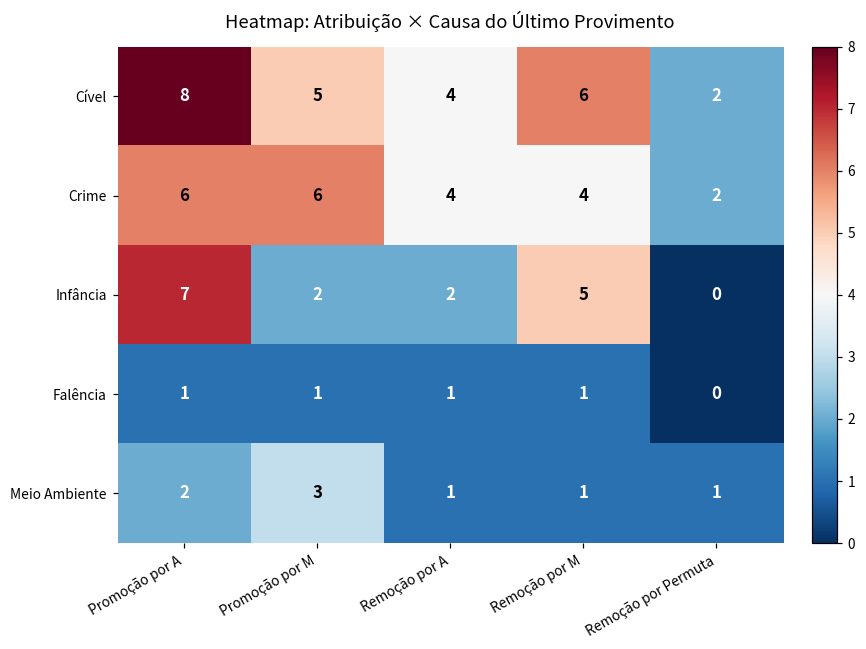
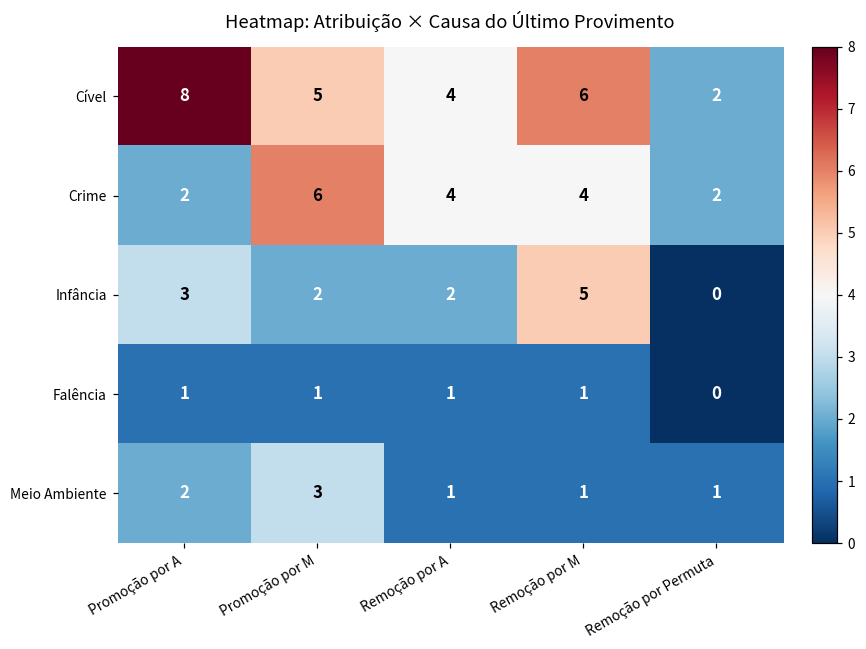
  {
    "Cível": {
      "Promoção por A": 8,
      "Promoção por M": 5,
      "Remoção por A": 4,
      "Remoção por M": 6,
      "Remoção por Permuta": 2
    },
    "Crime": {
-     "Promoção por A": 6,
+     "Promoção por A": 2,
      "Promoção por M": 6,
      "Remoção por A": 4,
      "Remoção por M": 4,
      "Remoção por Permuta": 2
    },
    "Infância": {
-     "Promoção por A": 7,
+     "Promoção por A": 3,
      "Promoção por M": 2,
      "Remoção por A": 2,
      "Remoção por M": 5,
      "Remoção por Permuta": 0
    },
    "Falência": {
      "Promoção por A": 1,
      "Promoção por M": 1,
      "Remoção por A": 1,
      "Remoção por M": 1,
      "Remoção por Permuta": 0
    },
    "Meio Ambiente": {
      "Promoção por A": 2,
      "Promoção por M": 3,
      "Remoção por A": 1,
      "Remoção por M": 1,
      "Remoção por Permuta": 1
    }
  }
